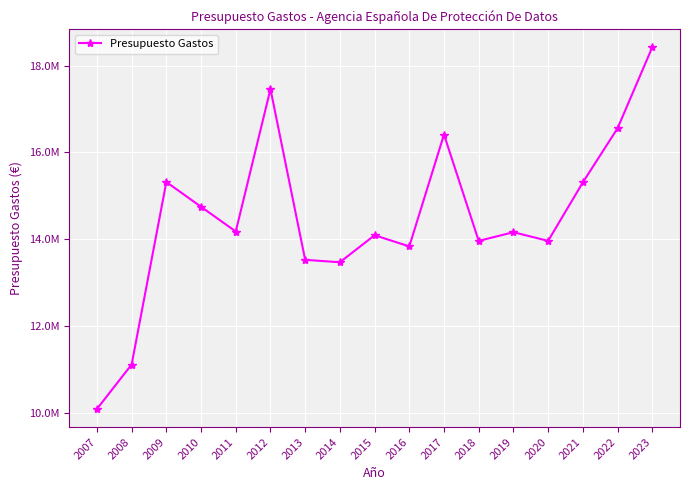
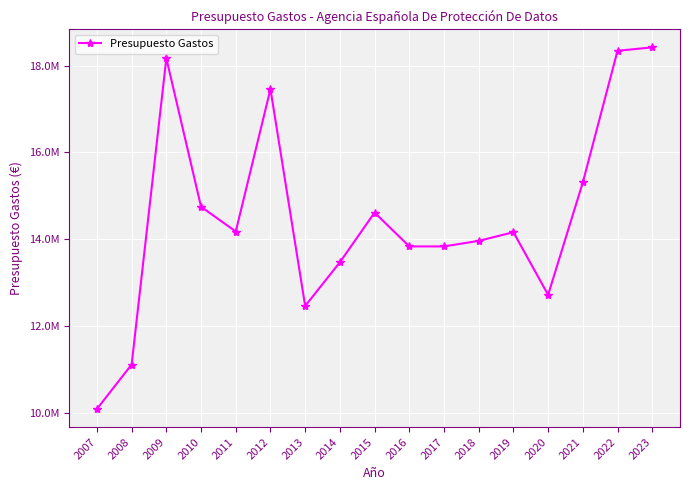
  {
    "2007": 10100000,
    "2008": 11100000,
-   "2009": 15300000,
+   "2009": 18200000,
    "2010": 14700000,
    "2011": 14200000,
    "2012": 17500000,
-   "2013": 13500000,
+   "2013": 12500000,
    "2014": 13500000,
-   "2015": 14100000,
+   "2015": 14600000,
    "2016": 13800000,
-   "2017": 16400000,
+   "2017": 13800000,
    "2018": 14000000,
    "2019": 14200000,
-   "2020": 14000000,
+   "2020": 12700000,
    "2021": 15300000,
-   "2022": 16600000,
+   "2022": 18300000,
    "2023": 18400000
  }
